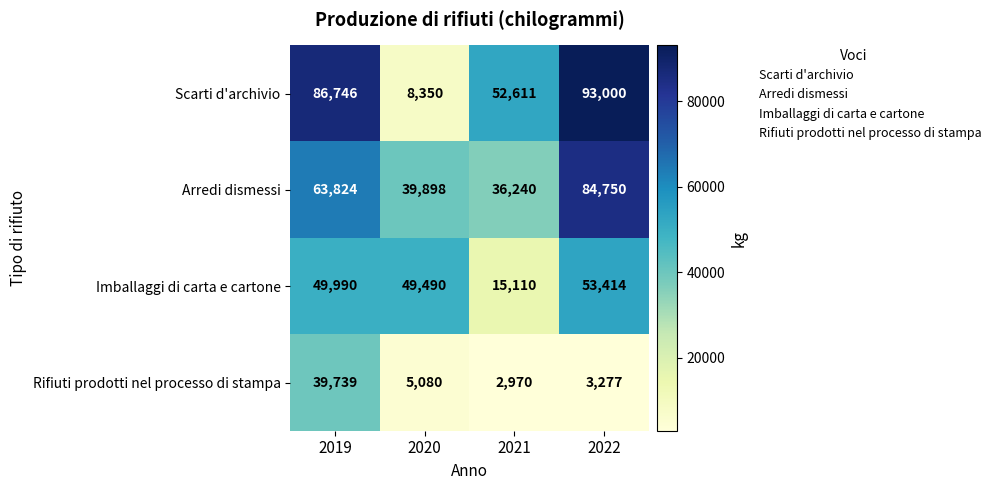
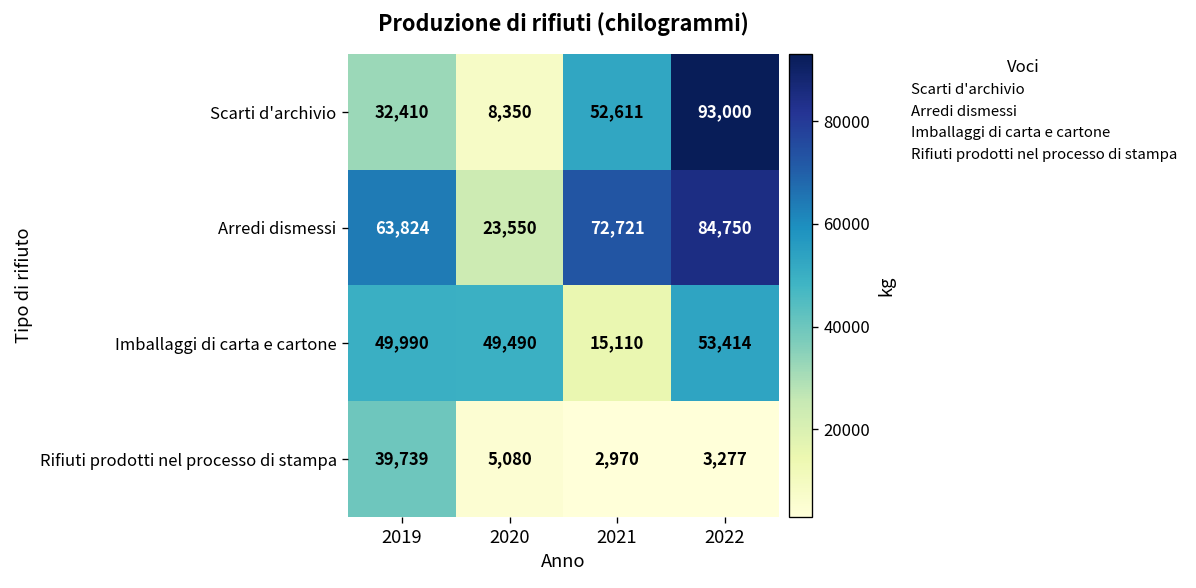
  {
    "Scarti d'archivio": {
-     "2019": "86,746",
+     "2019": "32,410",
      "2020": "8,350",
      "2021": "52,611",
      "2022": "93,000"
    },
    "Arredi dismessi": {
      "2019": "63,824",
-     "2020": "39,898",
-     "2021": "36,240",
+     "2020": "23,550",
+     "2021": "72,721",
      "2022": "84,750"
    },
    "Imballaggi di carta e cartone": {
      "2019": "49,990",
      "2020": "49,490",
      "2021": "15,110",
      "2022": "53,414"
    },
    "Rifiuti prodotti nel processo di stampa": {
      "2019": "39,739",
      "2020": "5,080",
      "2021": "2,970",
      "2022": "3,277"
    }
  }
